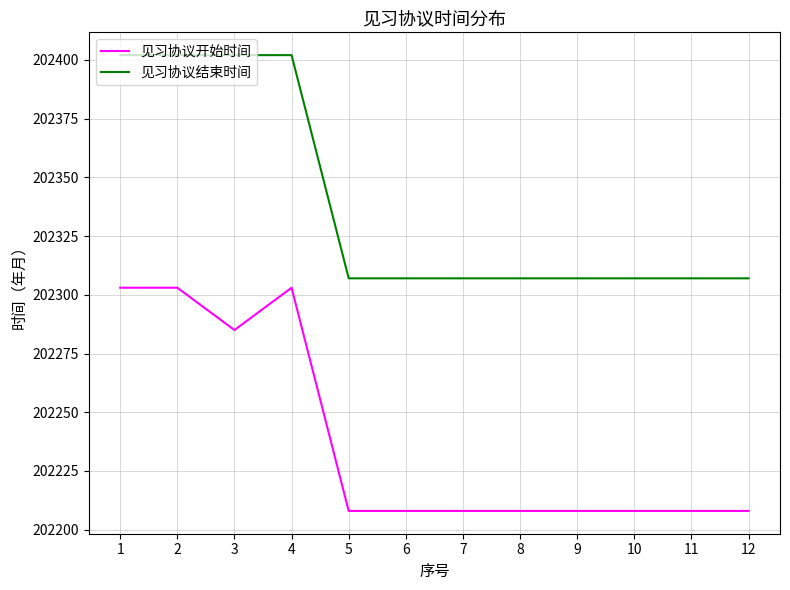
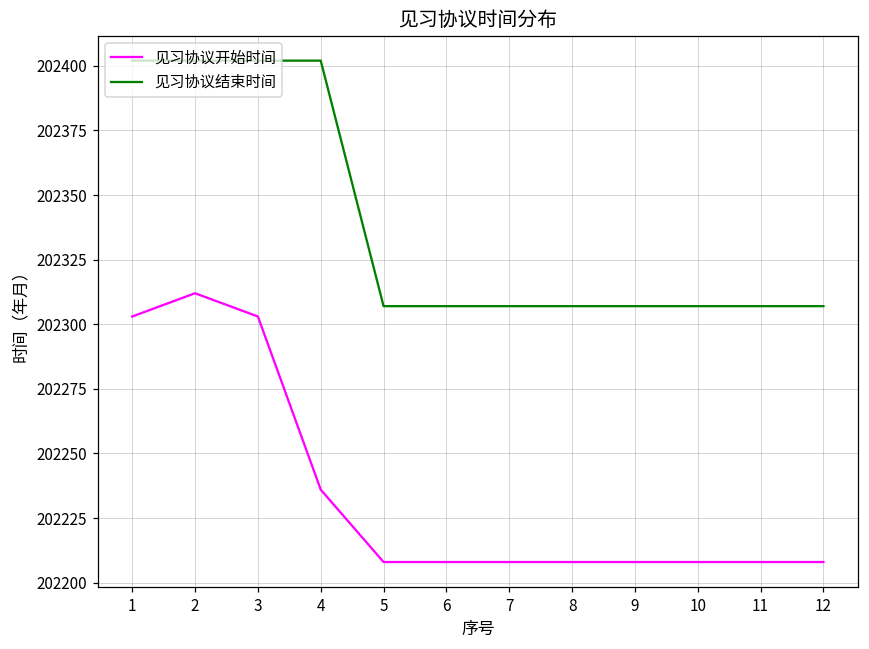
  {
    "见习协议开始时间": {
      "1": 202303,
-     "2": 202303,
-     "3": 202285,
-     "4": 202303,
+     "2": 202312,
+     "3": 202303,
+     "4": 202236,
      "5": 202208,
      "6": 202208,
      "7": 202208,
      "8": 202208,
      "9": 202208,
      "10": 202208,
      "11": 202208,
      "12": 202208
    },
    "见习协议结束时间": {
      "4": 202402,
      "5": 202307,
      "6": 202307,
      "7": 202307,
      "8": 202307,
      "9": 202307,
      "10": 202307,
      "11": 202307,
      "12": 202307
    }
  }
